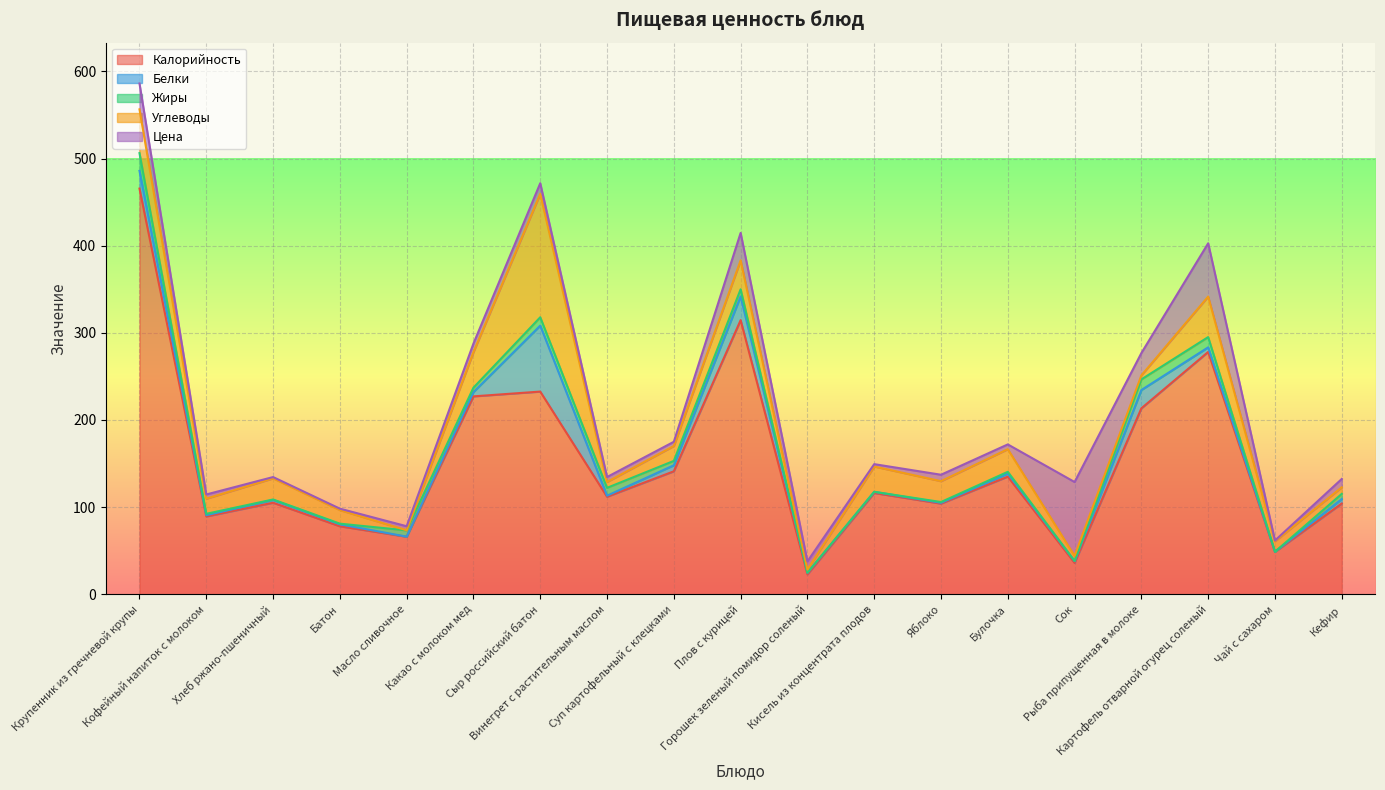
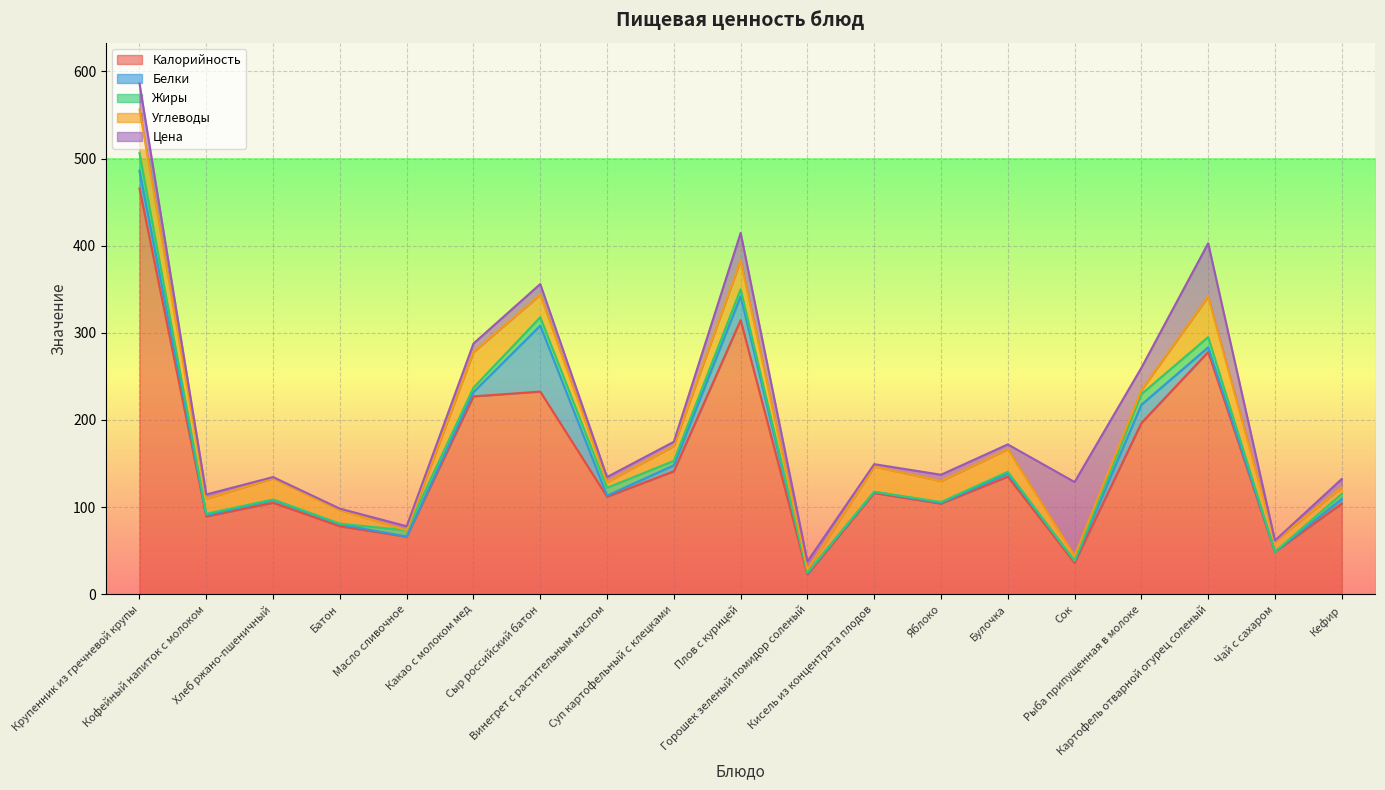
  {
    "Калорийность": {
      "Крупенник из гречневой крупы": 470,
      "Хлеб ржано-пшеничный": 110,
      "Какао с молоком мед": 230,
      "Сыр российский батон": 230,
      "Суп картофельный с клецками": 140,
      "Плов с курицей": 310,
      "Булочка": 140,
-     "Рыба припущенная в молоке": 210,
+     "Рыба припущенная в молоке": 200,
      "Картофель отварной огурец соленый": 280,
      "Кефир": 100
    },
    "Белки": {
      "Крупенник из гречневой крупы": 20,
      "Какао с молоком мед": 0,
      "Сыр российский батон": 80,
      "Суп картофельный с клецками": 10,
      "Плов с курицей": 30,
      "Рыба припущенная в молоке": 20,
      "Картофель отварной огурец соленый": 10,
      "Кефир": 10
    },
    "Жиры": {
      "Крупенник из гречневой крупы": 20,
      "Какао с молоком мед": 10,
      "Сыр российский батон": 10,
      "Винегрет с растительным маслом": 10,
      "Суп картофельный с клецками": 10,
      "Плов с курицей": 10,
      "Рыба припущенная в молоке": 10,
      "Картофель отварной огурец соленый": 10,
      "Кефир": 10
    },
    "Углеводы": {
      "Кофейный напиток с молоком": 20,
      "Какао с молоком мед": 40,
-     "Сыр российский батон": 140,
+     "Сыр российский батон": 30,
      "Винегрет с растительным маслом": 10,
      "Суп картофельный с клецками": 20,
      "Плов с курицей": 30,
      "Горошек зеленый помидор соленый": 0,
      "Яблоко": 20,
      "Булочка": 30,
      "Сок": 10,
      "Рыба припущенная в молоке": 0,
      "Картофель отварной огурец соленый": 50,
      "Кефир": 10
    },
    "Цена": {
      "Кофейный напиток с молоком": 0,
      "Масло сливочное": 0,
      "Какао с молоком мед": 10,
      "Сыр российский батон": 10,
      "Винегрет с растительным маслом": 10,
      "Суп картофельный с клецками": 0,
      "Плов с курицей": 30,
      "Горошек зеленый помидор соленый": 10,
      "Яблоко": 10,
      "Булочка": 10,
      "Сок": 80,
      "Рыба припущенная в молоке": 30,
      "Картофель отварной огурец соленый": 60,
      "Кефир": 10
    }
  }
